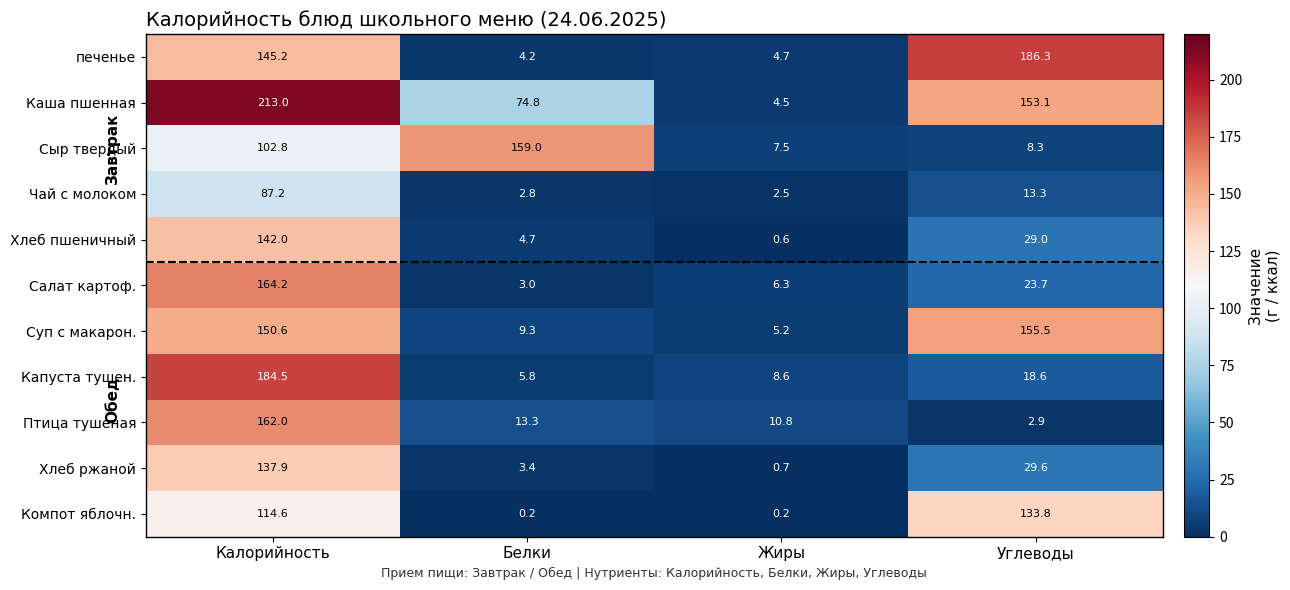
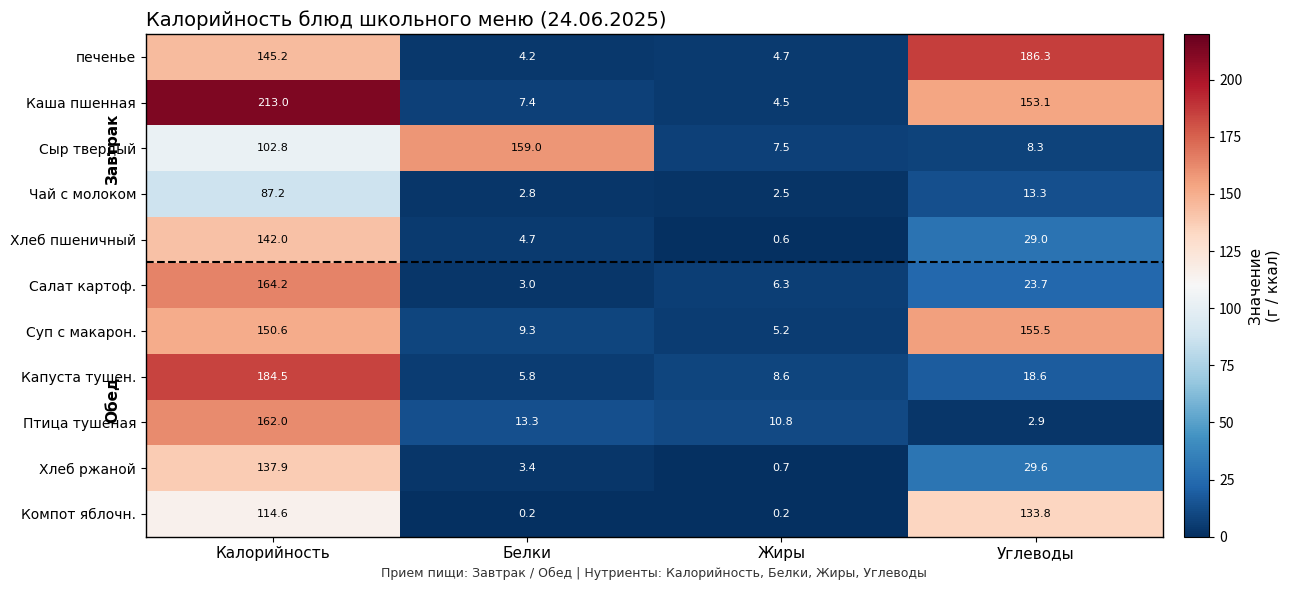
  {
    "печенье": {
      "Калорийность": 145.2,
      "Белки": 4.2,
      "Жиры": 4.7,
      "Углеводы": 186.3
    },
    "Каша пшенная": {
      "Калорийность": 213.0,
-     "Белки": 74.8,
+     "Белки": 7.4,
      "Жиры": 4.5,
      "Углеводы": 153.1
    },
    "Сыр твердый": {
      "Калорийность": 102.8,
      "Белки": 159.0,
      "Жиры": 7.5,
      "Углеводы": 8.3
    },
    "Чай с молоком": {
      "Калорийность": 87.2,
      "Белки": 2.8,
      "Жиры": 2.5,
      "Углеводы": 13.3
    },
    "Хлеб пшеничный": {
      "Калорийность": 142.0,
      "Белки": 4.7,
      "Жиры": 0.6,
      "Углеводы": 29.0
    },
    "Салат картоф.": {
      "Калорийность": 164.2,
      "Белки": 3.0,
      "Жиры": 6.3,
      "Углеводы": 23.7
    },
    "Суп с макарон.": {
      "Калорийность": 150.6,
      "Белки": 9.3,
      "Жиры": 5.2,
      "Углеводы": 155.5
    },
    "Капуста тушен.": {
      "Калорийность": 184.5,
      "Белки": 5.8,
      "Жиры": 8.6,
      "Углеводы": 18.6
    },
    "Птица тушеная": {
      "Калорийность": 162.0,
      "Белки": 13.3,
      "Жиры": 10.8,
      "Углеводы": 2.9
    },
    "Хлеб ржаной": {
      "Калорийность": 137.9,
      "Белки": 3.4,
      "Жиры": 0.7,
      "Углеводы": 29.6
    },
    "Компот яблочн.": {
      "Калорийность": 114.6,
      "Белки": 0.2,
      "Жиры": 0.2,
      "Углеводы": 133.8
    }
  }
